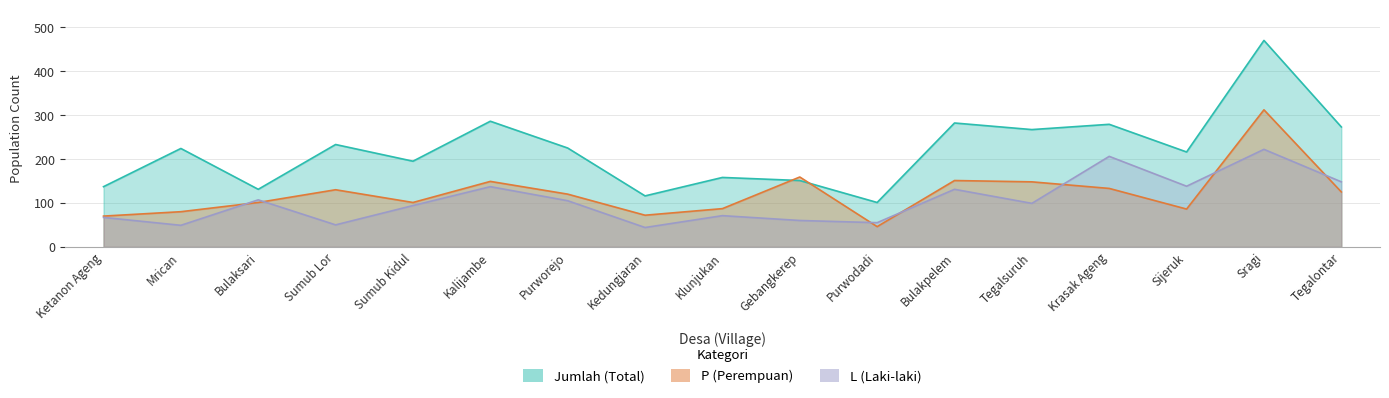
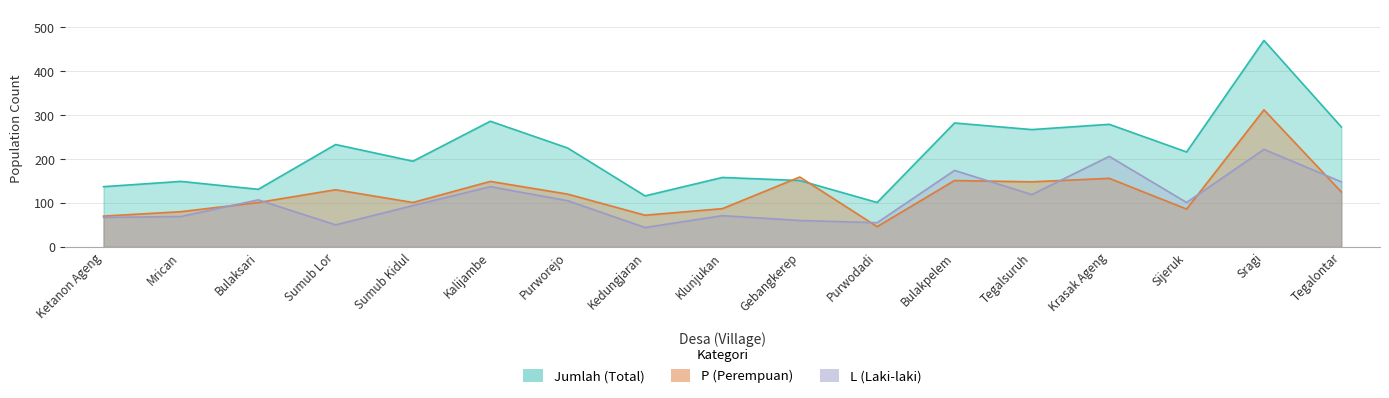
  {
    "Jumlah (Total)": {
      "Ketanon Ageng": 140,
-     "Mrican": 220,
+     "Mrican": 150,
      "Bulaksari": 130,
      "Sumub Lor": 230,
      "Sumub Kidul": 200,
      "Kalijambe": 290,
      "Purworejo": 230,
      "Kedungjaran": 120,
      "Klunjukan": 160,
      "Gebangkerep": 150,
      "Purwodadi": 100,
      "Bulakpelem": 280,
      "Tegalsuruh": 270,
      "Krasak Ageng": 280,
      "Sijeruk": 220,
      "Sragi": 470,
      "Tegalontar": 270
    },
    "P (Perempuan)": {
      "Mrican": 80,
      "Bulaksari": 100,
      "Sumub Lor": 130,
      "Sumub Kidul": 100,
      "Kalijambe": 150,
      "Purworejo": 120,
      "Kedungjaran": 70,
      "Klunjukan": 90,
      "Gebangkerep": 160,
      "Purwodadi": 50,
      "Bulakpelem": 150,
      "Tegalsuruh": 150,
-     "Krasak Ageng": 130,
+     "Krasak Ageng": 160,
      "Sijeruk": 90,
      "Sragi": 310,
      "Tegalontar": 130
    },
    "L (Laki-laki)": {
-     "Mrican": 50,
+     "Mrican": 70,
      "Bulaksari": 110,
      "Sumub Lor": 50,
      "Sumub Kidul": 90,
      "Kalijambe": 140,
      "Purworejo": 110,
      "Kedungjaran": 40,
      "Klunjukan": 70,
      "Gebangkerep": 60,
      "Purwodadi": 60,
-     "Bulakpelem": 130,
-     "Tegalsuruh": 100,
+     "Bulakpelem": 170,
+     "Tegalsuruh": 120,
      "Krasak Ageng": 210,
-     "Sijeruk": 140,
+     "Sijeruk": 100,
      "Sragi": 220,
      "Tegalontar": 150
    }
  }
